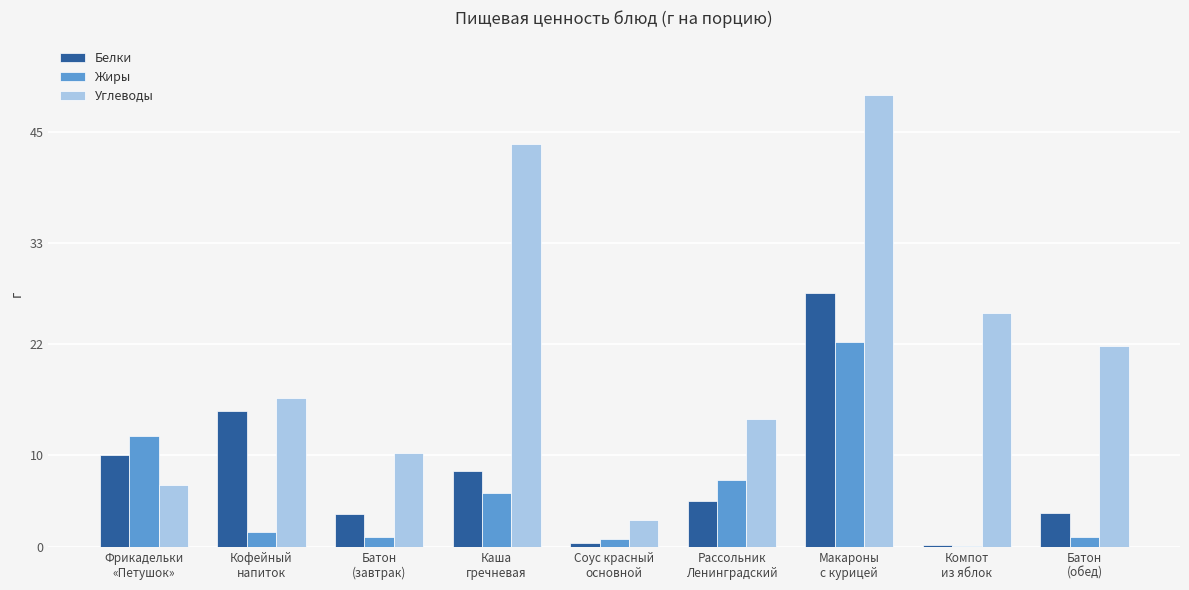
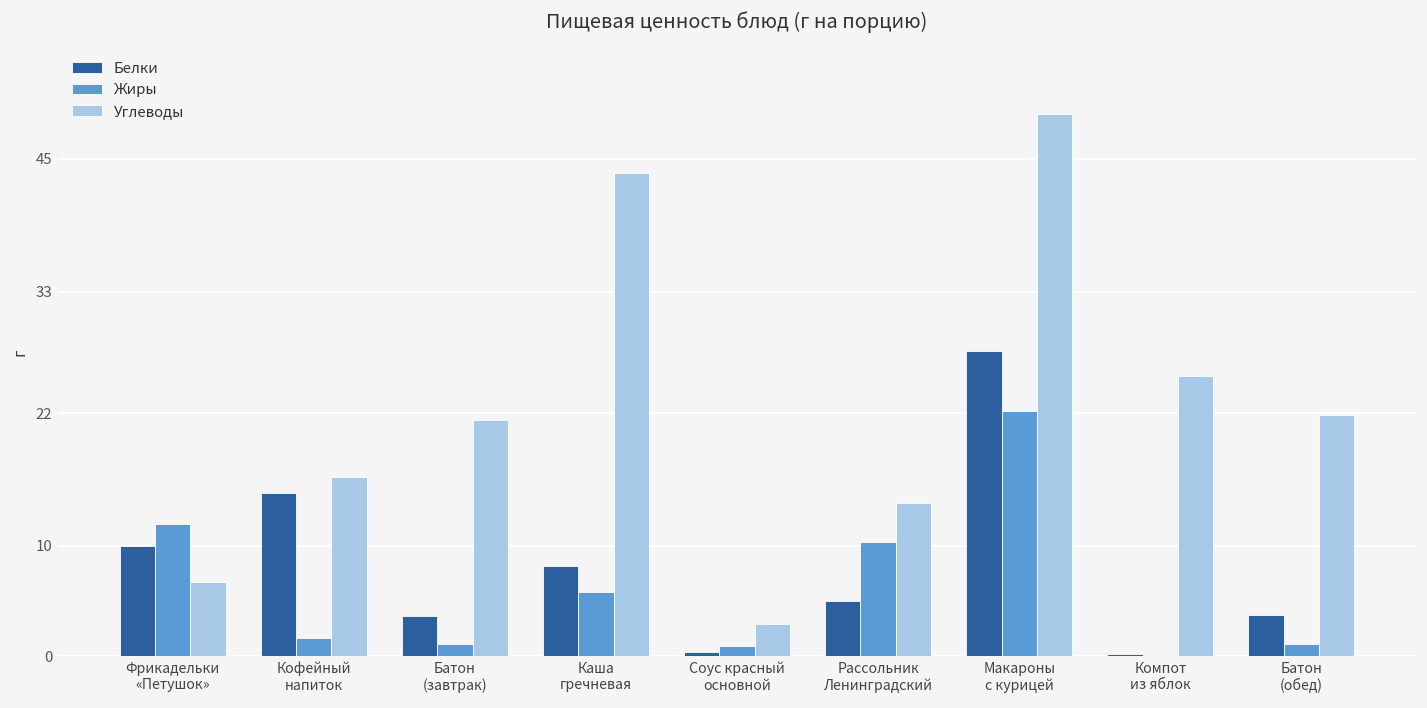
  {
    "Белки": {
      "Фрикадельки «Петушок»": 10,
      "Кофейный напиток": 15,
      "Батон (завтрак)": 4,
      "Каша гречневая": 8,
      "Соус красный основной": 0,
      "Рассольник Ленинградский": 5,
      "Макароны с курицей": 28,
      "Батон (обед)": 4
    },
    "Жиры": {
      "Фрикадельки «Петушок»": 12,
      "Кофейный напиток": 2,
      "Батон (завтрак)": 1,
      "Каша гречневая": 6,
      "Соус красный основной": 1,
-     "Рассольник Ленинградский": 7,
+     "Рассольник Ленинградский": 10,
      "Макароны с курицей": 22,
      "Батон (обед)": 1
    },
    "Углеводы": {
      "Фрикадельки «Петушок»": 7,
      "Кофейный напиток": 16,
-     "Батон (завтрак)": 10,
+     "Батон (завтрак)": 21,
      "Каша гречневая": 44,
      "Соус красный основной": 3,
      "Рассольник Ленинградский": 14,
      "Макароны с курицей": 49,
      "Компот из яблок": 25,
      "Батон (обед)": 22
    }
  }
